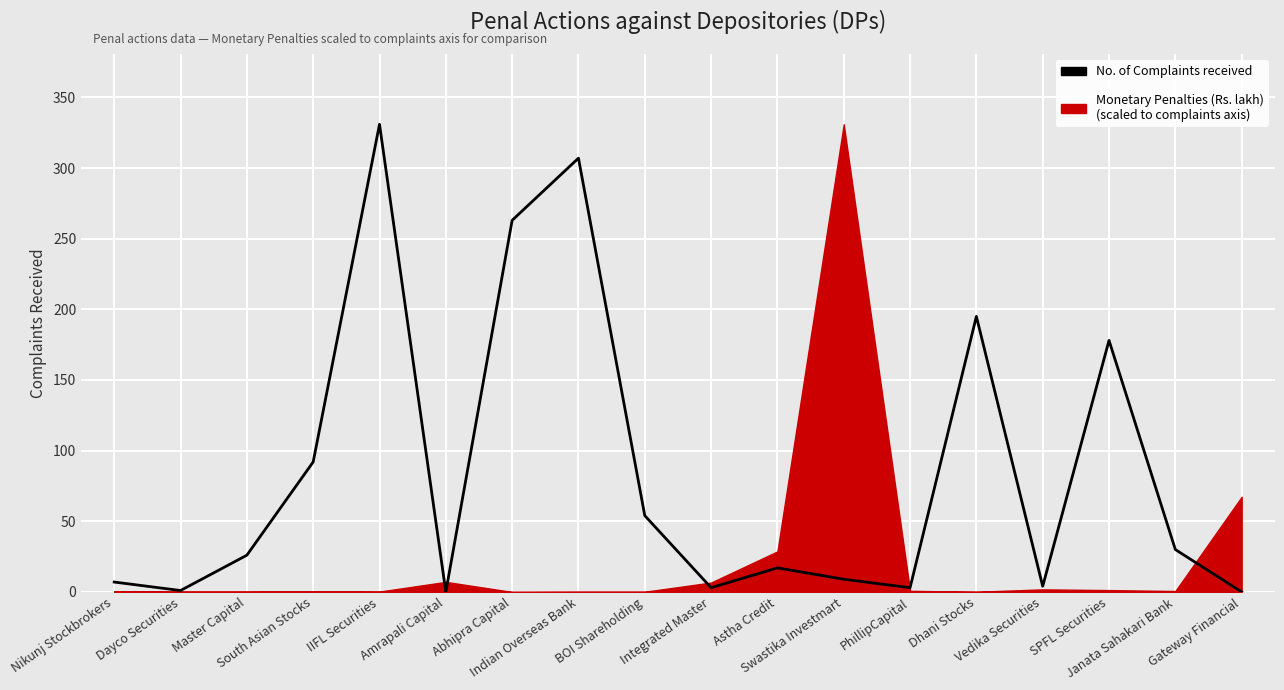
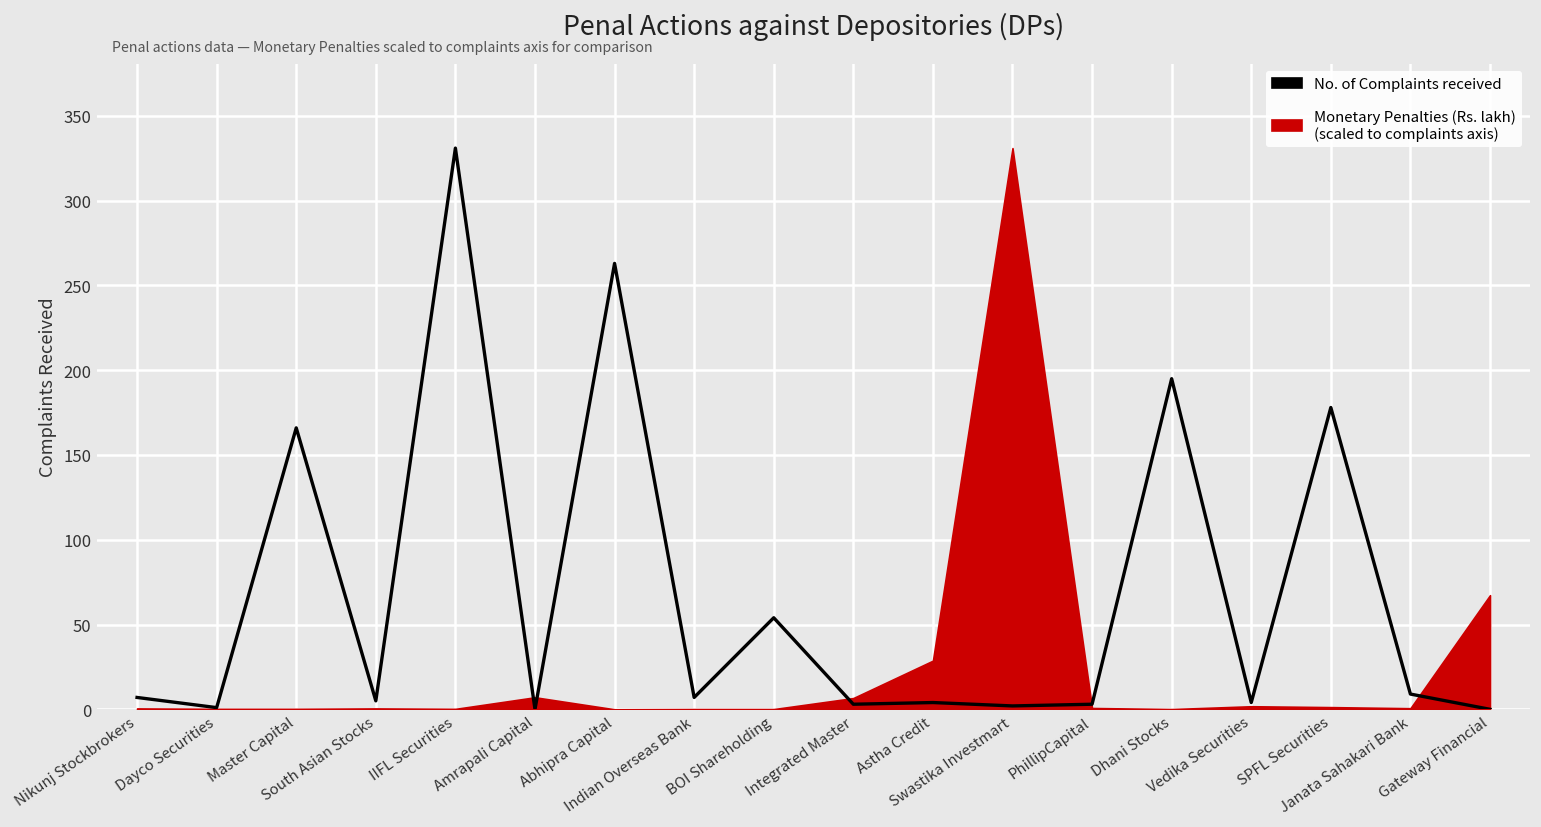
  {
    "No. of Complaints received": {
      "Nikunj Stockbrokers": 7,
-     "Master Capital": 26,
-     "South Asian Stocks": 92,
+     "Master Capital": 166,
+     "South Asian Stocks": 5,
      "IIFL Securities": 331,
      "Amrapali Capital": 0,
      "Abhipra Capital": 263,
-     "Indian Overseas Bank": 307,
+     "Indian Overseas Bank": 7,
      "BOI Shareholding": 54,
      "Integrated Master": 3,
-     "Astha Credit": 17,
-     "Swastika Investmart": 9,
+     "Astha Credit": 4,
+     "Swastika Investmart": 2,
      "PhillipCapital": 3,
      "Dhani Stocks": 195,
      "Vedika Securities": 4,
      "SPFL Securities": 178,
-     "Janata Sahakari Bank": 30,
+     "Janata Sahakari Bank": 9,
      "Gateway Financial": 0
    }
  }
